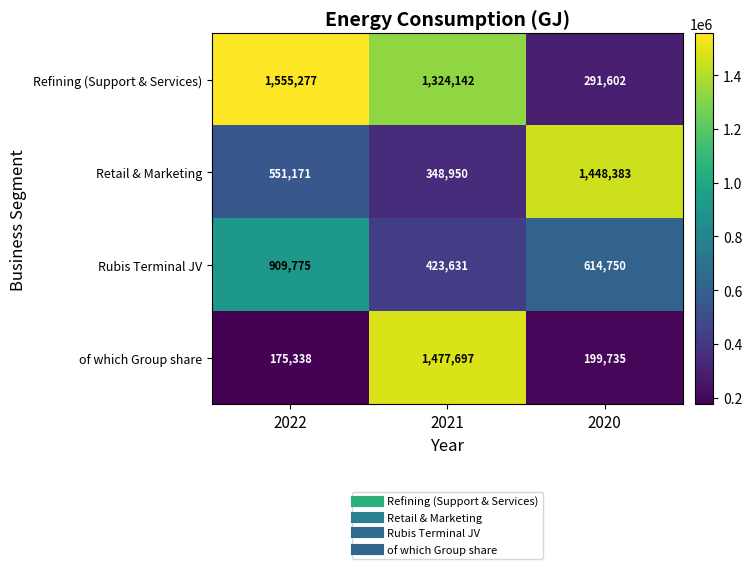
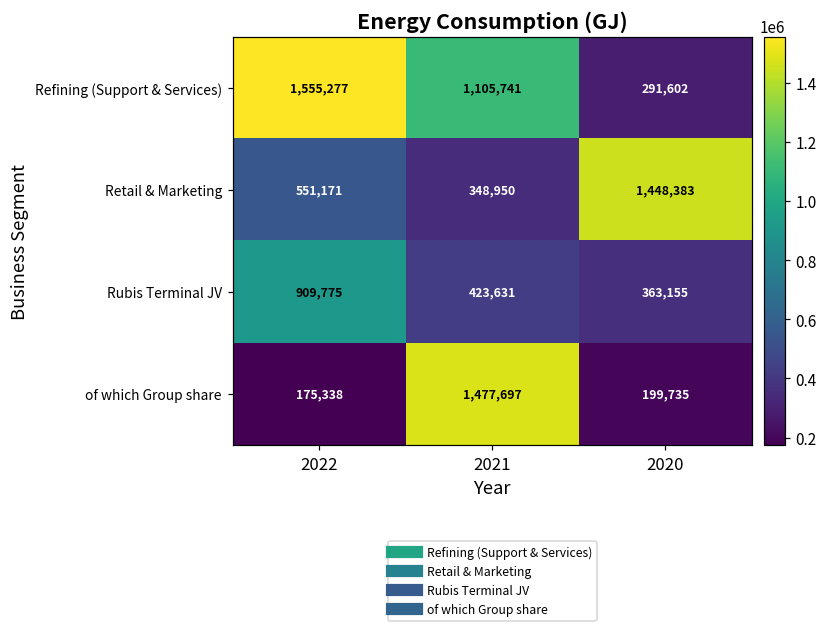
  {
    "Refining (Support & Services)": {
      "2022": "1,555,277",
-     "2021": "1,324,142",
+     "2021": "1,105,741",
      "2020": "291,602"
    },
    "Retail & Marketing": {
      "2022": "551,171",
      "2021": "348,950",
      "2020": "1,448,383"
    },
    "Rubis Terminal JV": {
      "2022": "909,775",
      "2021": "423,631",
-     "2020": "614,750"
+     "2020": "363,155"
    },
    "of which Group share": {
      "2022": "175,338",
      "2021": "1,477,697",
      "2020": "199,735"
    }
  }
